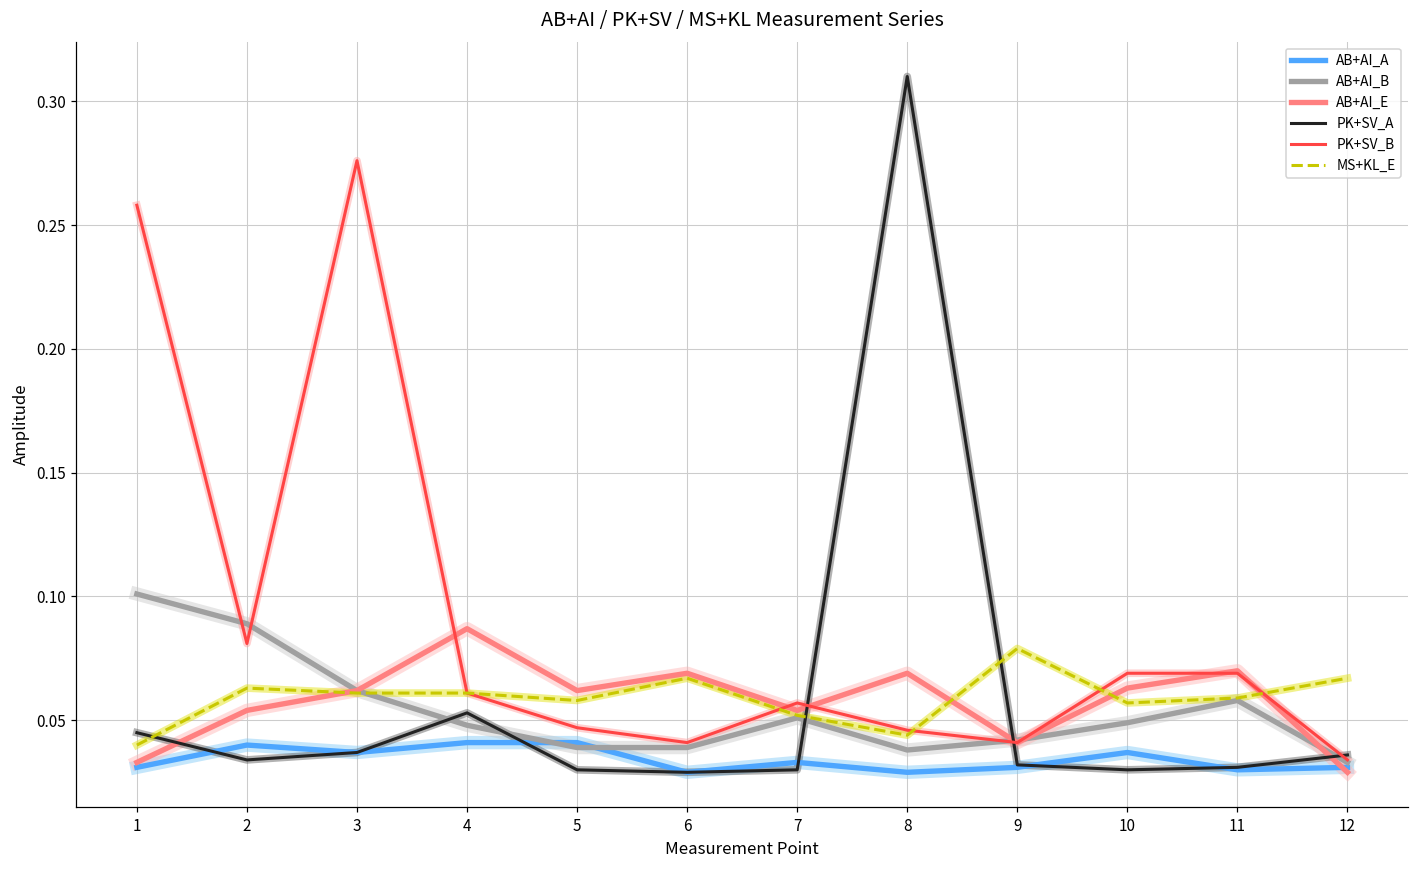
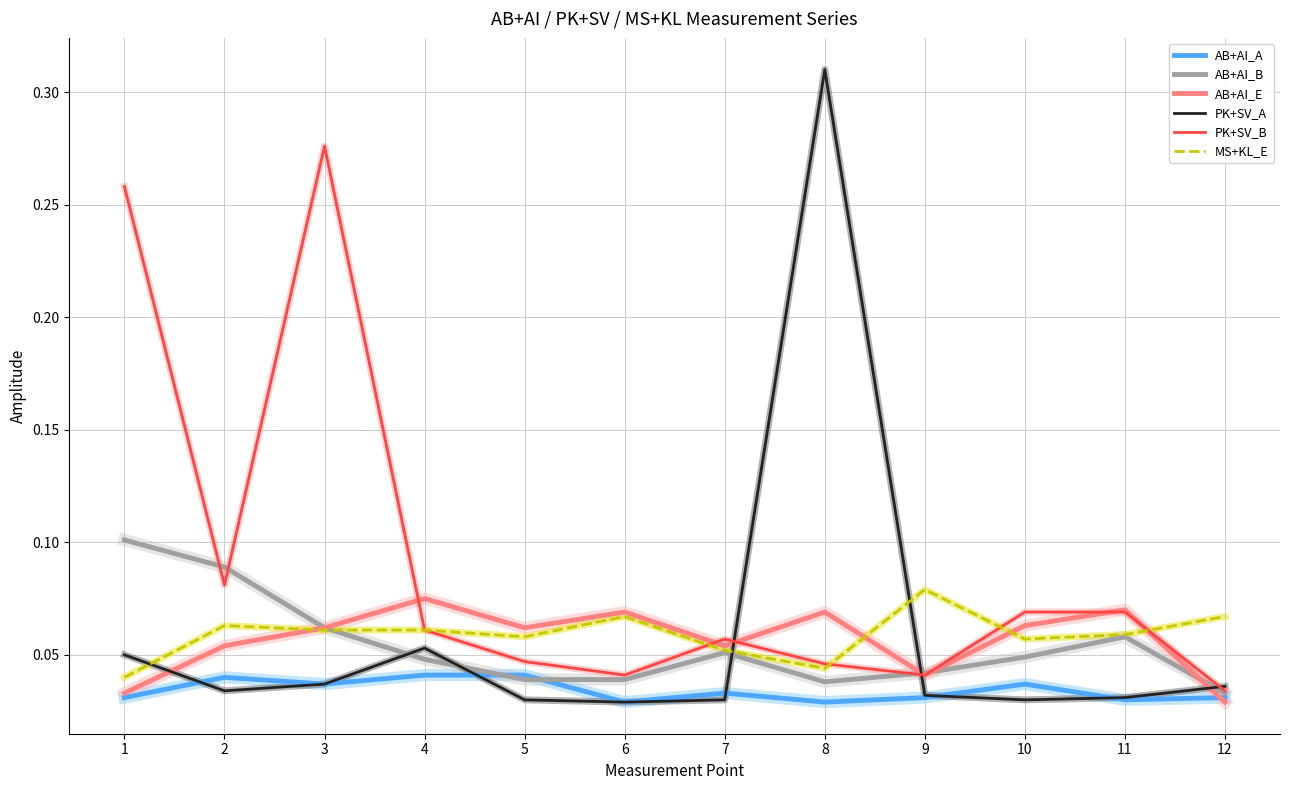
  {
    "AB+AI_A": {
      "1": 0.031,
      "2": 0.040,
      "4": 0.041,
      "5": 0.041,
      "7": 0.033,
      "8": 0.029,
      "10": 0.037,
      "12": 0.031
    },
    "AB+AI_B": {
      "1": 0.101,
      "2": 0.089,
      "4": 0.048,
      "5": 0.039,
      "6": 0.039,
      "8": 0.038,
      "10": 0.049
    },
    "AB+AI_E": {
      "1": 0.033,
      "2": 0.054,
-     "4": 0.087,
+     "4": 0.075,
      "5": 0.062,
      "6": 0.069,
      "7": 0.054,
      "8": 0.069,
      "10": 0.063,
      "12": 0.029
    },
    "PK+SV_A": {
-     "1": 0.045,
+     "1": 0.050,
      "2": 0.034,
      "4": 0.053,
      "5": 0.030,
      "7": 0.030,
      "8": 0.310,
      "10": 0.030,
      "12": 0.036
    },
    "PK+SV_B": {
      "1": 0.258,
      "2": 0.081,
      "3": 0.276,
      "5": 0.047,
      "6": 0.041,
      "7": 0.057,
      "8": 0.046,
      "10": 0.069
    },
    "MS+KL_E": {
      "1": 0.040,
      "2": 0.063,
      "5": 0.058,
      "6": 0.067,
      "8": 0.044,
      "9": 0.079,
      "10": 0.057,
      "12": 0.067
    }
  }
